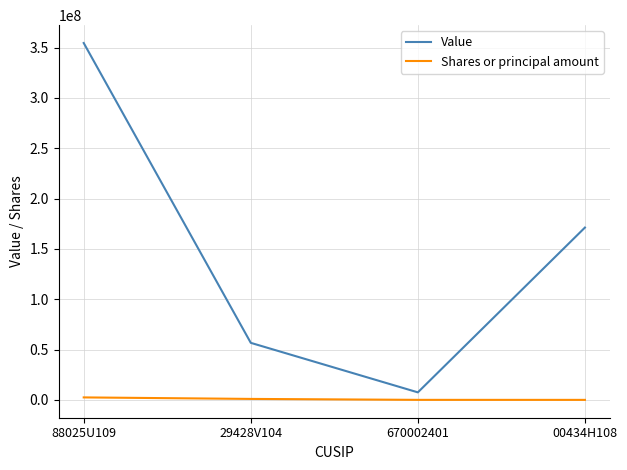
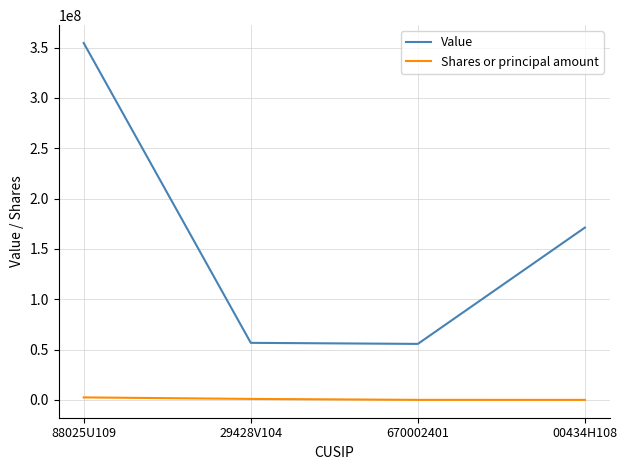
  {
    "Value": {
      "88025U109": 355000000,
      "29428V104": 57000000,
-     "670002401": 8000000,
+     "670002401": 56000000,
      "00434H108": 171000000
    },
    "Shares or principal amount": {
      "88025U109": 3000000,
      "29428V104": 1000000,
      "670002401": 0,
      "00434H108": 0
    }
  }
